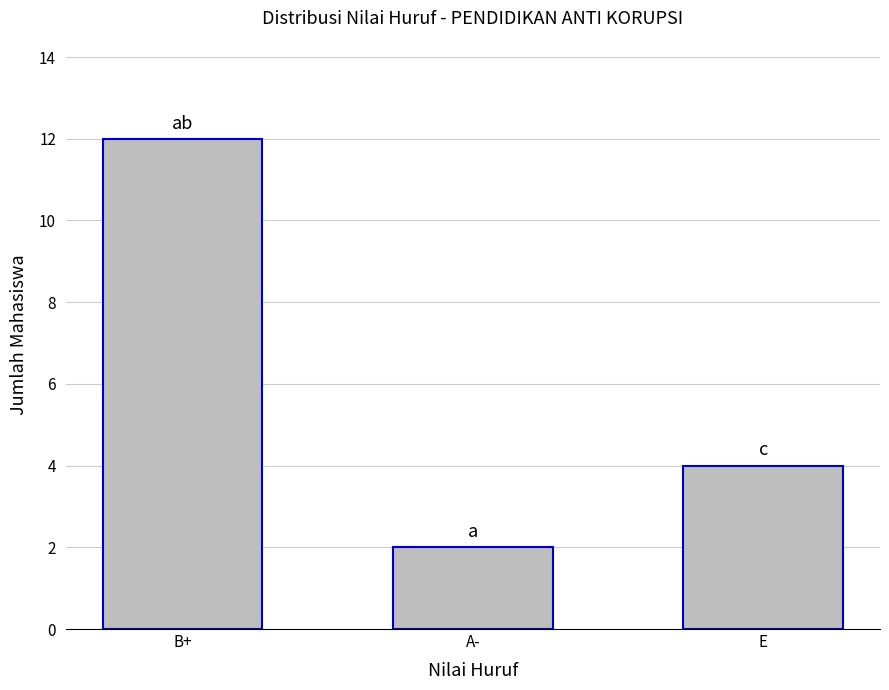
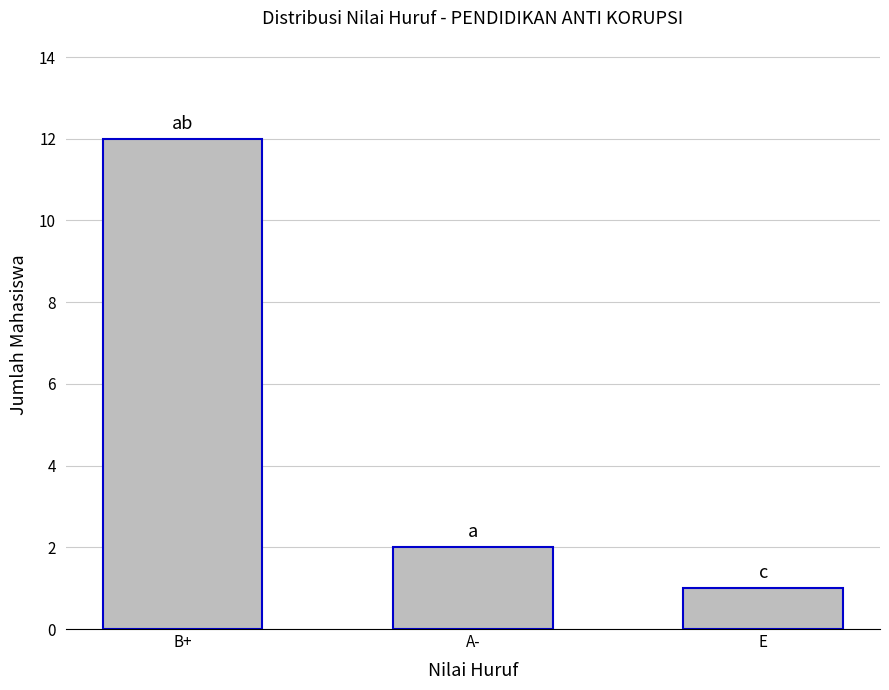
  {
    "B+": 12,
    "A-": 2,
-   "E": 4
+   "E": 1
  }
